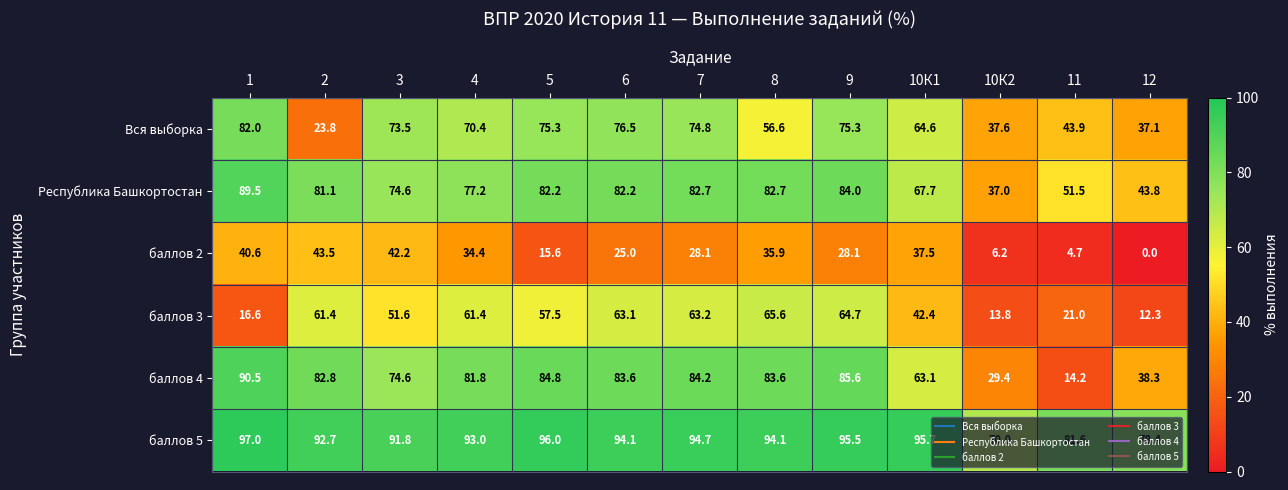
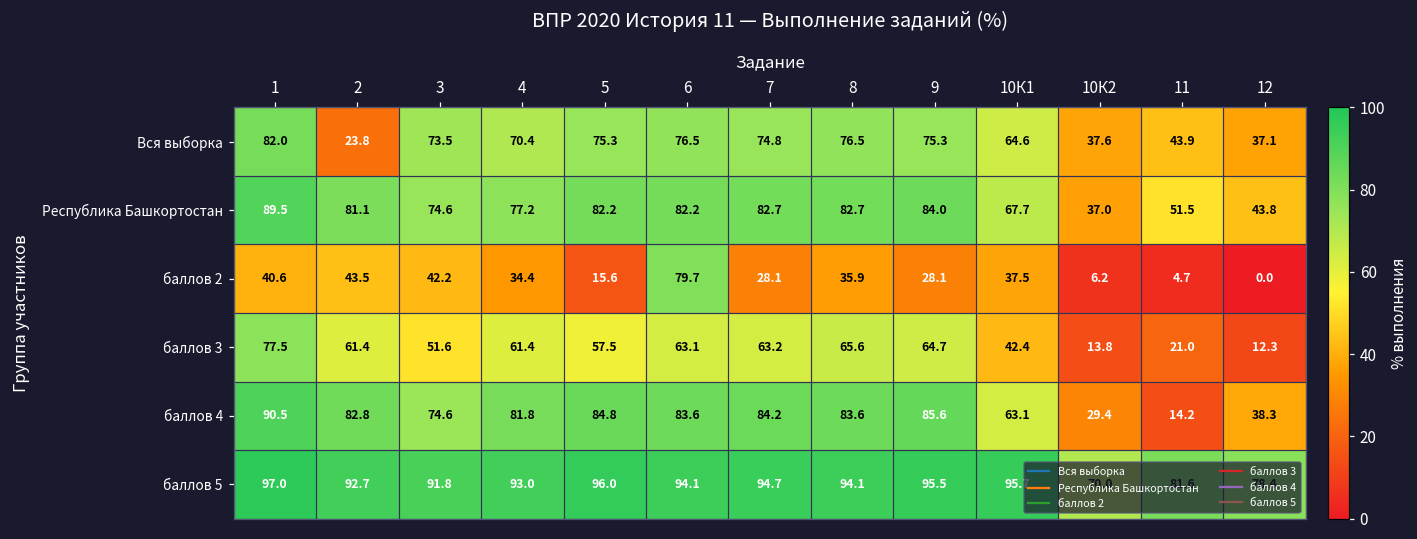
  {
    "Вся выборка": {
      "1": 82.0,
      "2": 23.8,
      "3": 73.5,
      "4": 70.4,
      "5": 75.3,
      "6": 76.5,
      "7": 74.8,
-     "8": 56.6,
+     "8": 76.5,
      "9": 75.3,
      "10К1": 64.6,
      "10К2": 37.6,
      "11": 43.9,
      "12": 37.1
    },
    "Республика Башкортостан": {
      "1": 89.5,
      "2": 81.1,
      "3": 74.6,
      "4": 77.2,
      "5": 82.2,
      "6": 82.2,
      "7": 82.7,
      "8": 82.7,
      "9": 84.0,
      "10К1": 67.7,
      "10К2": 37.0,
      "11": 51.5,
      "12": 43.8
    },
    "баллов 2": {
      "1": 40.6,
      "2": 43.5,
      "3": 42.2,
      "4": 34.4,
      "5": 15.6,
-     "6": 25.0,
+     "6": 79.7,
      "7": 28.1,
      "8": 35.9,
      "9": 28.1,
      "10К1": 37.5,
      "10К2": 6.2,
      "11": 4.7,
      "12": 0.0
    },
    "баллов 3": {
-     "1": 16.6,
+     "1": 77.5,
      "2": 61.4,
      "3": 51.6,
      "4": 61.4,
      "5": 57.5,
      "6": 63.1,
      "7": 63.2,
      "8": 65.6,
      "9": 64.7,
      "10К1": 42.4,
      "10К2": 13.8,
      "11": 21.0,
      "12": 12.3
    },
    "баллов 4": {
      "1": 90.5,
      "2": 82.8,
      "3": 74.6,
      "4": 81.8,
      "5": 84.8,
      "6": 83.6,
      "7": 84.2,
      "8": 83.6,
      "9": 85.6,
      "10К1": 63.1,
      "10К2": 29.4,
      "11": 14.2,
      "12": 38.3
    },
    "баллов 5": {
      "1": 97.0,
      "2": 92.7,
      "3": 91.8,
      "4": 93.0,
      "5": 96.0,
      "6": 94.1,
      "7": 94.7,
      "8": 94.1,
      "9": 95.5
    }
  }
